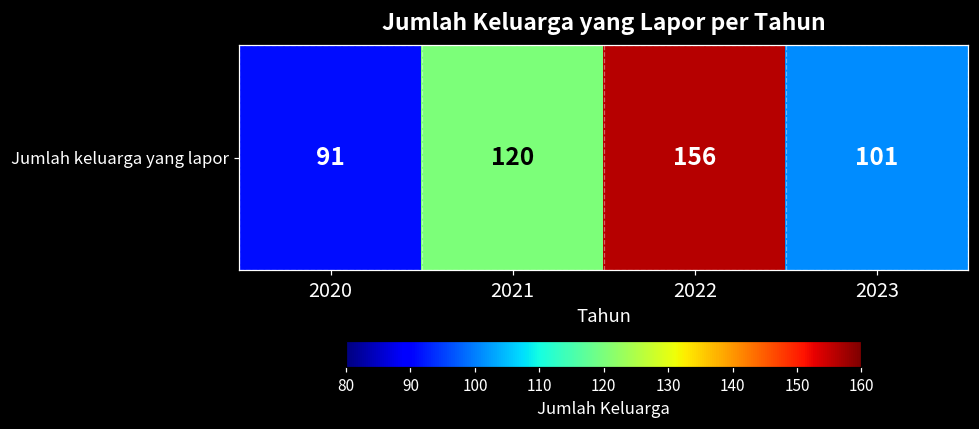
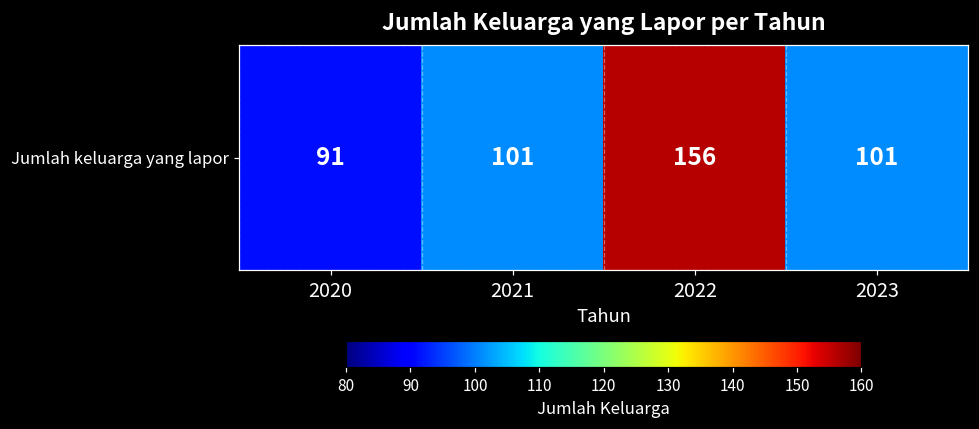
  {
    "Jumlah keluarga yang lapor": {
      "2020": 91,
-     "2021": 120,
+     "2021": 101,
      "2022": 156,
      "2023": 101
    }
  }
